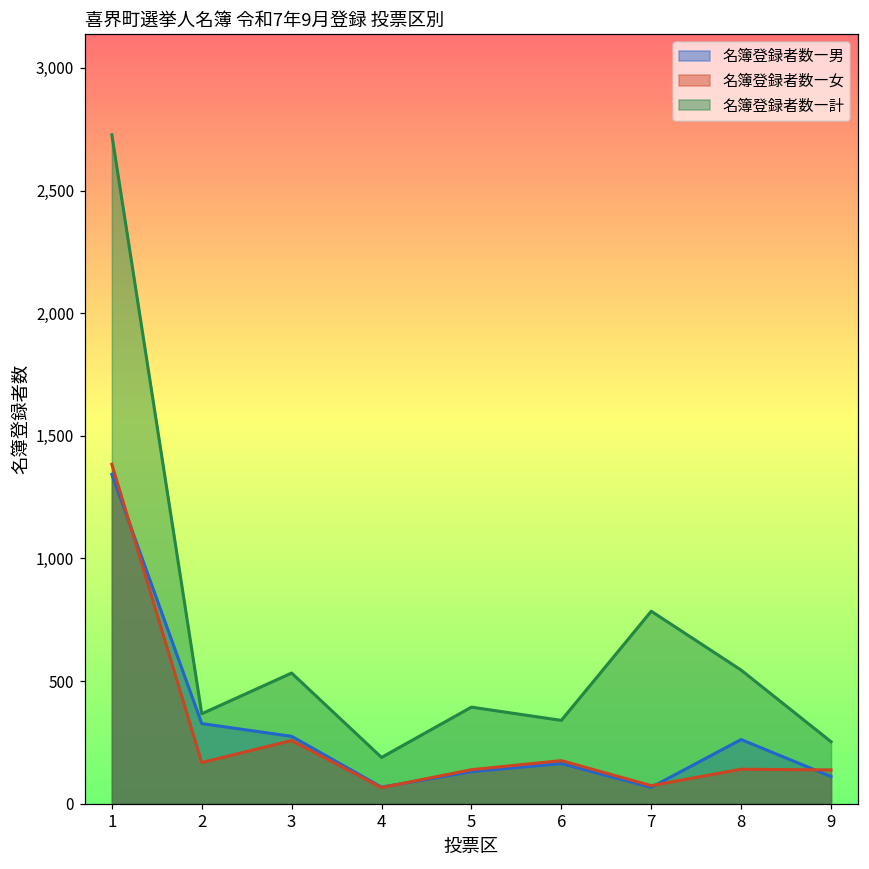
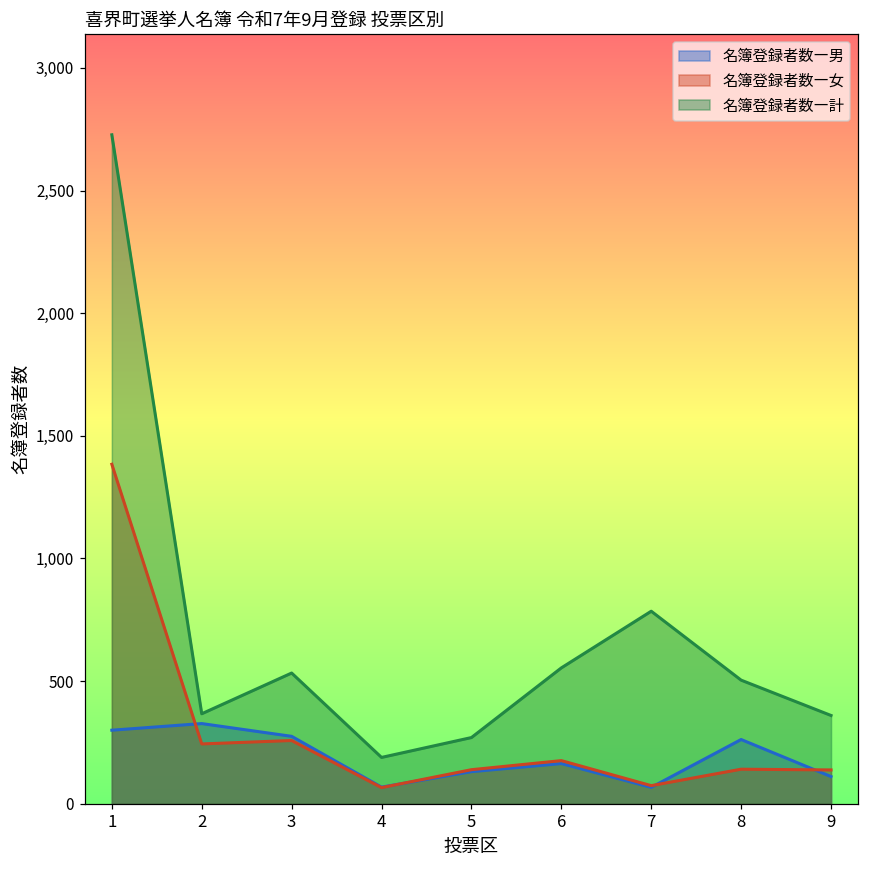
  {
    "名簿登録者数―男": {
-     "1": "1,340",
+     "1": "300",
      "2": "330",
      "3": "280",
      "6": "160",
      "8": "260",
      "9": "110"
    },
    "名簿登録者数―女": {
      "1": "1,380",
-     "2": "170",
+     "2": "240",
      "3": "260",
      "6": "180",
      "8": "140",
      "9": "140"
    },
    "名簿登録者数―計": {
      "1": "2,730",
      "2": "370",
      "3": "530",
      "4": "190",
-     "5": "390",
-     "6": "340",
+     "5": "270",
+     "6": "550",
      "7": "790",
-     "8": "550",
-     "9": "250"
+     "8": "500",
+     "9": "360"
    }
  }
